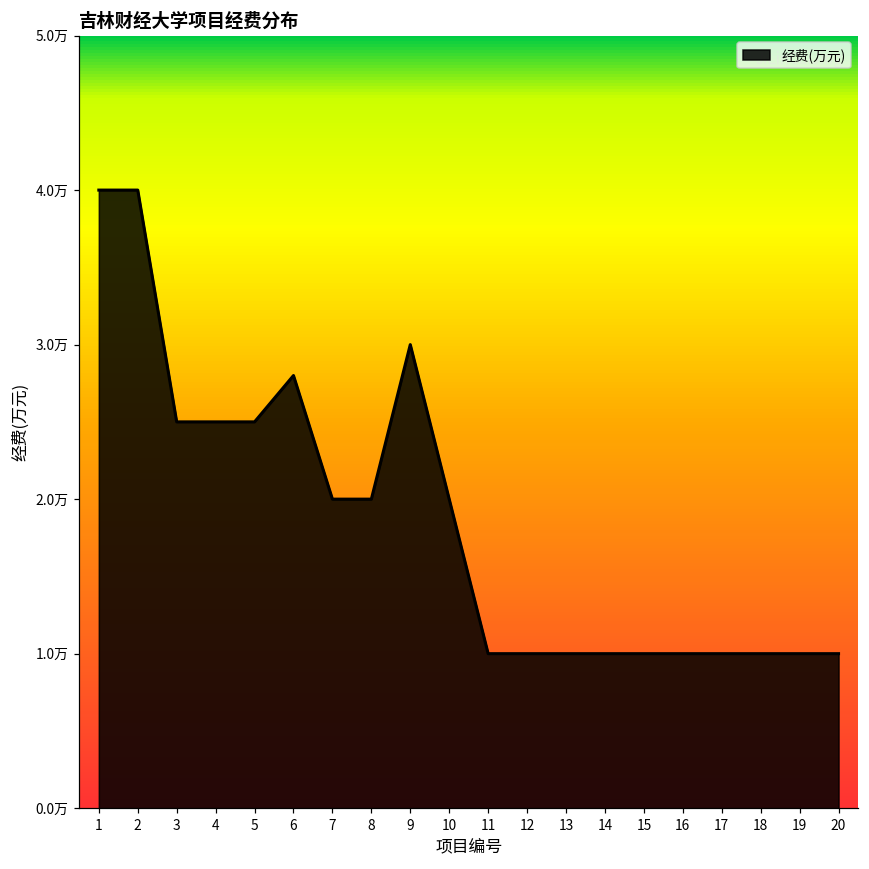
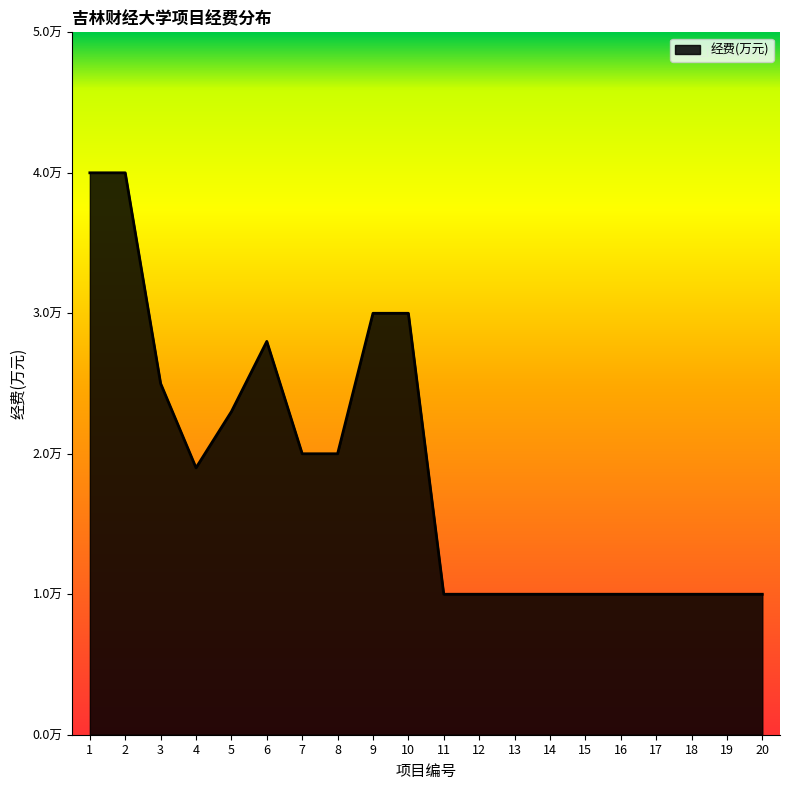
  {
    "1": "4.0万",
    "2": "4.0万",
    "3": "2.5万",
-   "4": "2.5万",
-   "5": "2.5万",
+   "4": "1.9万",
+   "5": "2.3万",
    "6": "2.8万",
    "7": "2.0万",
    "8": "2.0万",
    "9": "3.0万",
-   "10": "2万",
+   "10": "3万",
    "11": "1.0万",
    "12": "1.0万",
    "13": "1.0万",
    "14": "1.0万",
    "15": "1.0万",
    "16": "1.0万",
    "17": "1.0万",
    "18": "1.0万",
    "19": "1.0万",
    "20": "1.0万"
  }
